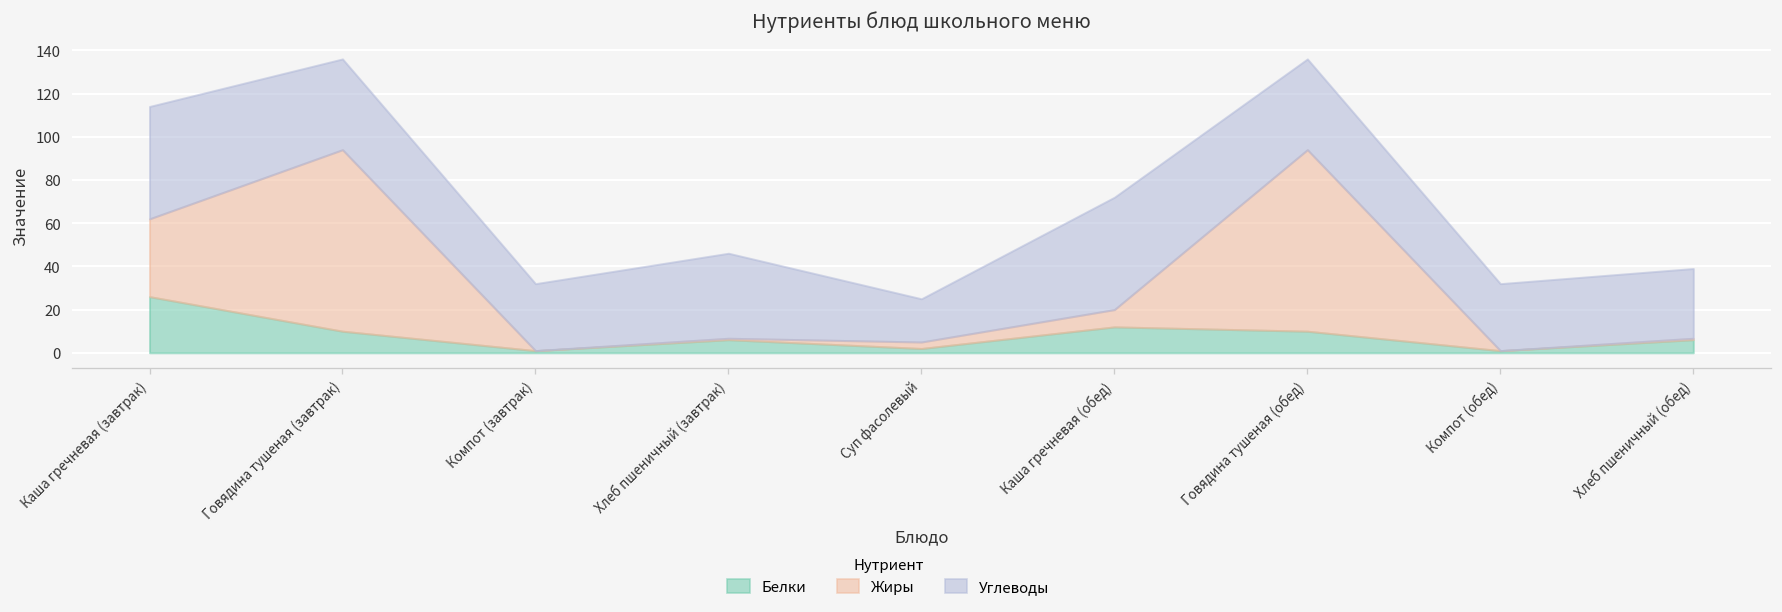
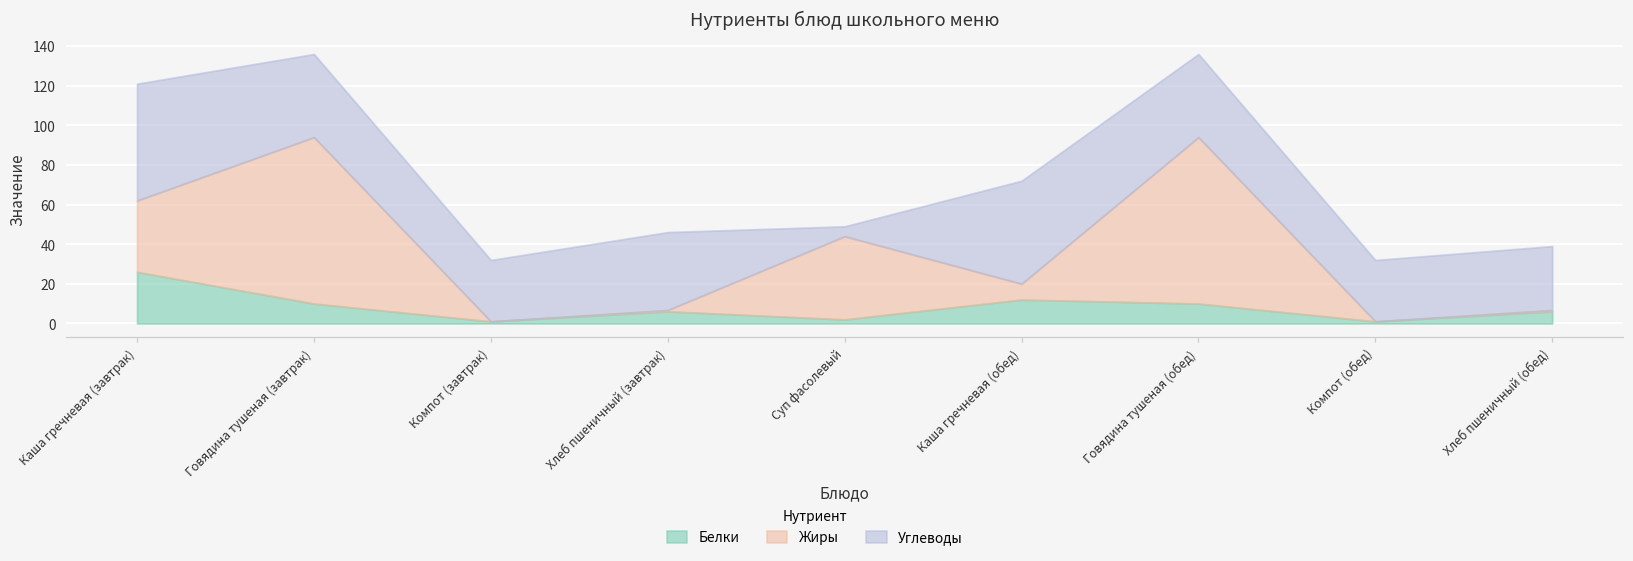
  {
    "Белки": {
      "Каша гречневая (завтрак)": 26,
      "Говядина тушеная (завтрак)": 10,
      "Суп фасолевый": 2,
      "Каша гречневая (обед)": 12,
      "Говядина тушеная (обед)": 10
    },
    "Жиры": {
      "Каша гречневая (завтрак)": 36,
      "Говядина тушеная (завтрак)": 84,
-     "Суп фасолевый": 3,
+     "Суп фасолевый": 42,
      "Каша гречневая (обед)": 8,
      "Говядина тушеная (обед)": 84
    },
    "Углеводы": {
-     "Каша гречневая (завтрак)": 52,
+     "Каша гречневая (завтрак)": 59,
      "Говядина тушеная (завтрак)": 42,
      "Компот (завтрак)": 31,
      "Хлеб пшеничный (завтрак)": 39,
-     "Суп фасолевый": 20,
+     "Суп фасолевый": 5,
      "Каша гречневая (обед)": 52,
      "Говядина тушеная (обед)": 42,
      "Компот (обед)": 31,
      "Хлеб пшеничный (обед)": 32
    }
  }
